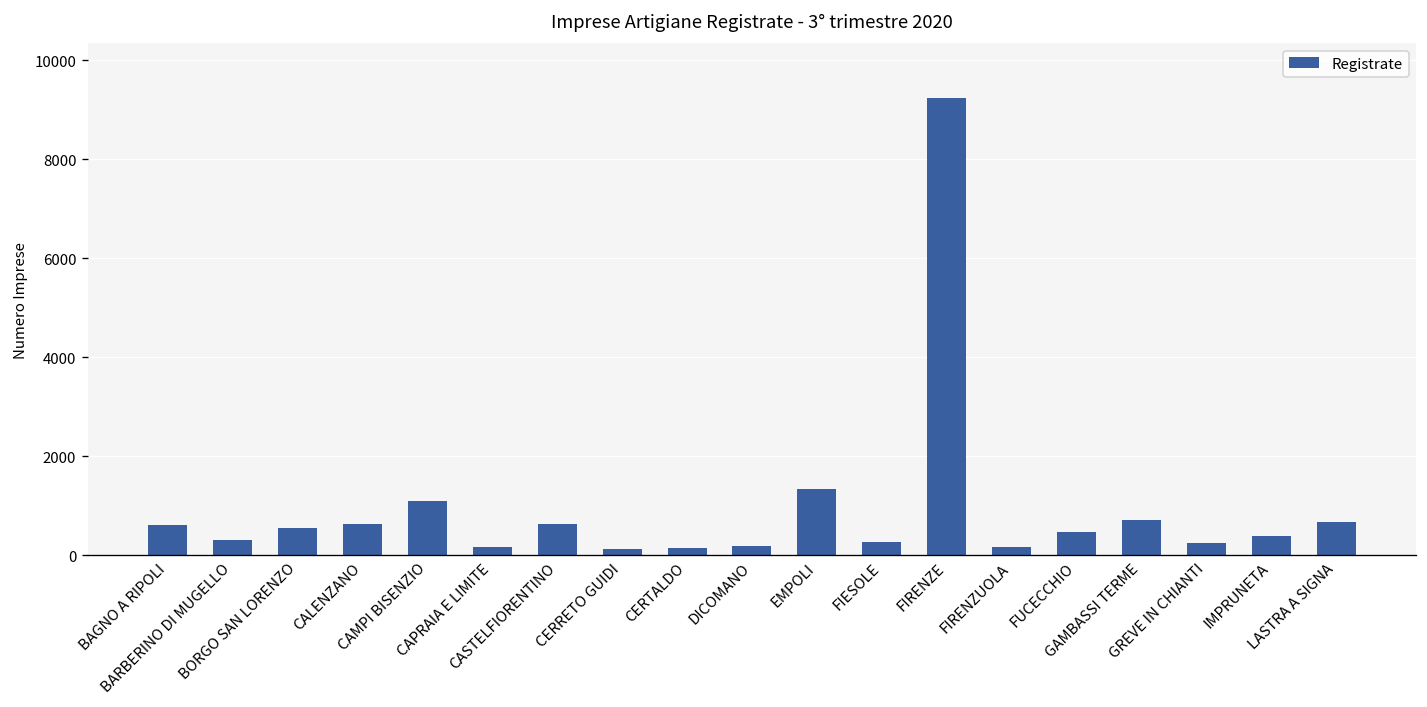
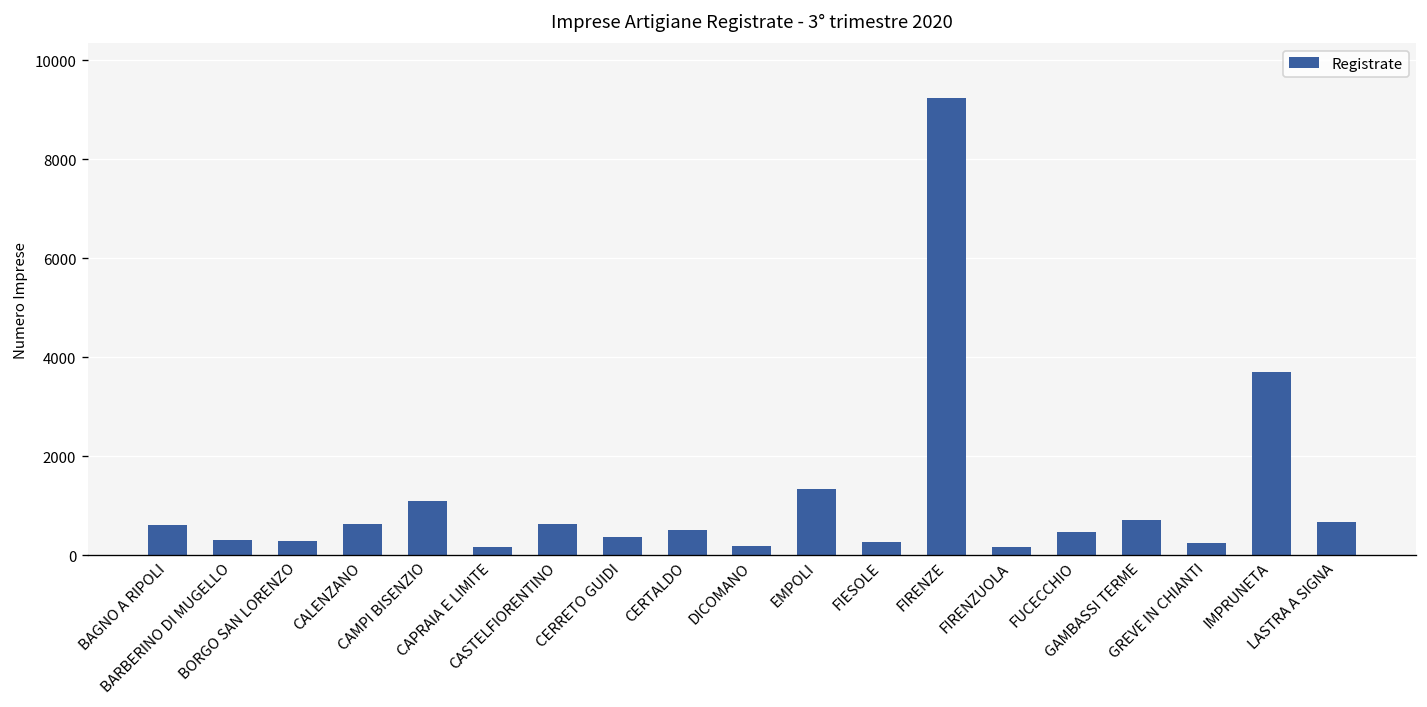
  {
    "BAGNO A RIPOLI": 600,
    "BARBERINO DI MUGELLO": 300,
-   "BORGO SAN LORENZO": 500,
+   "BORGO SAN LORENZO": 300,
    "CALENZANO": 600,
    "CAMPI BISENZIO": 1100,
    "CAPRAIA E LIMITE": 200,
    "CASTELFIORENTINO": 600,
-   "CERRETO GUIDI": 100,
-   "CERTALDO": 100,
+   "CERRETO GUIDI": 400,
+   "CERTALDO": 500,
    "DICOMANO": 200,
    "EMPOLI": 1300,
    "FIESOLE": 300,
    "FIRENZE": 9200,
    "FIRENZUOLA": 200,
    "FUCECCHIO": 500,
    "GAMBASSI TERME": 700,
    "GREVE IN CHIANTI": 300,
-   "IMPRUNETA": 400,
+   "IMPRUNETA": 3700,
    "LASTRA A SIGNA": 700
  }
